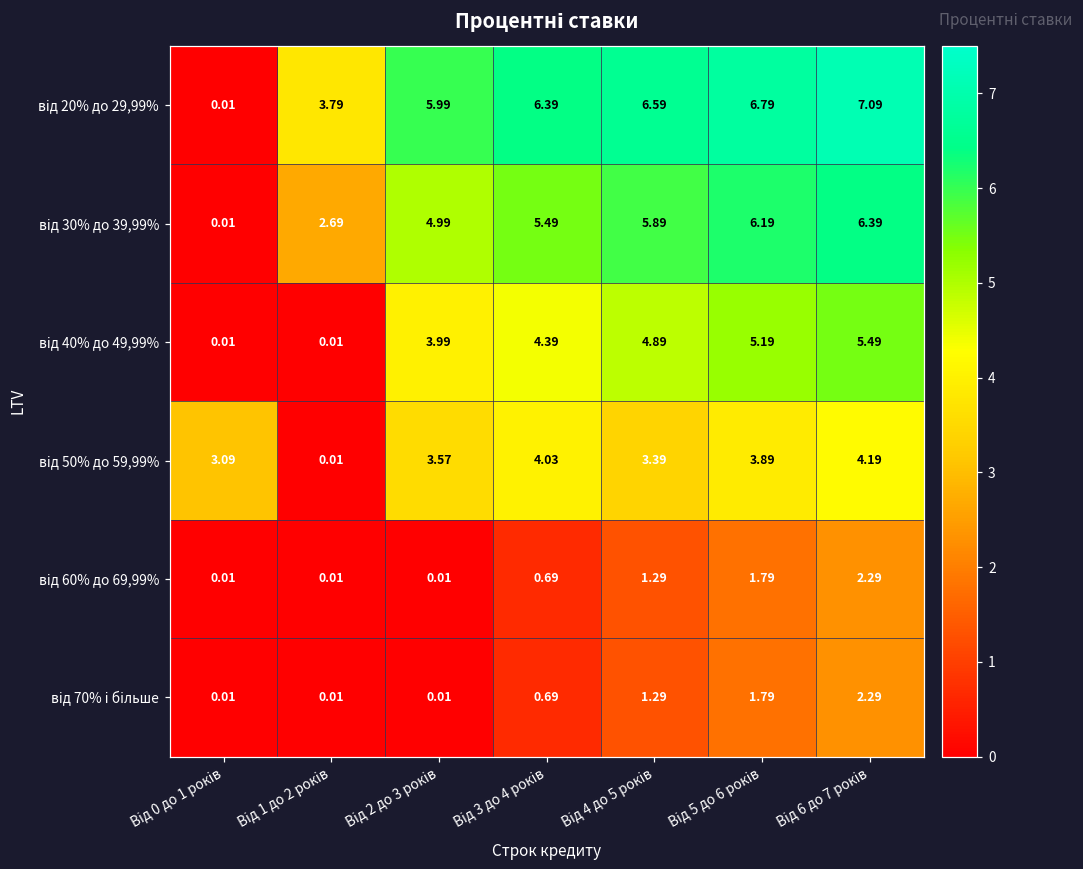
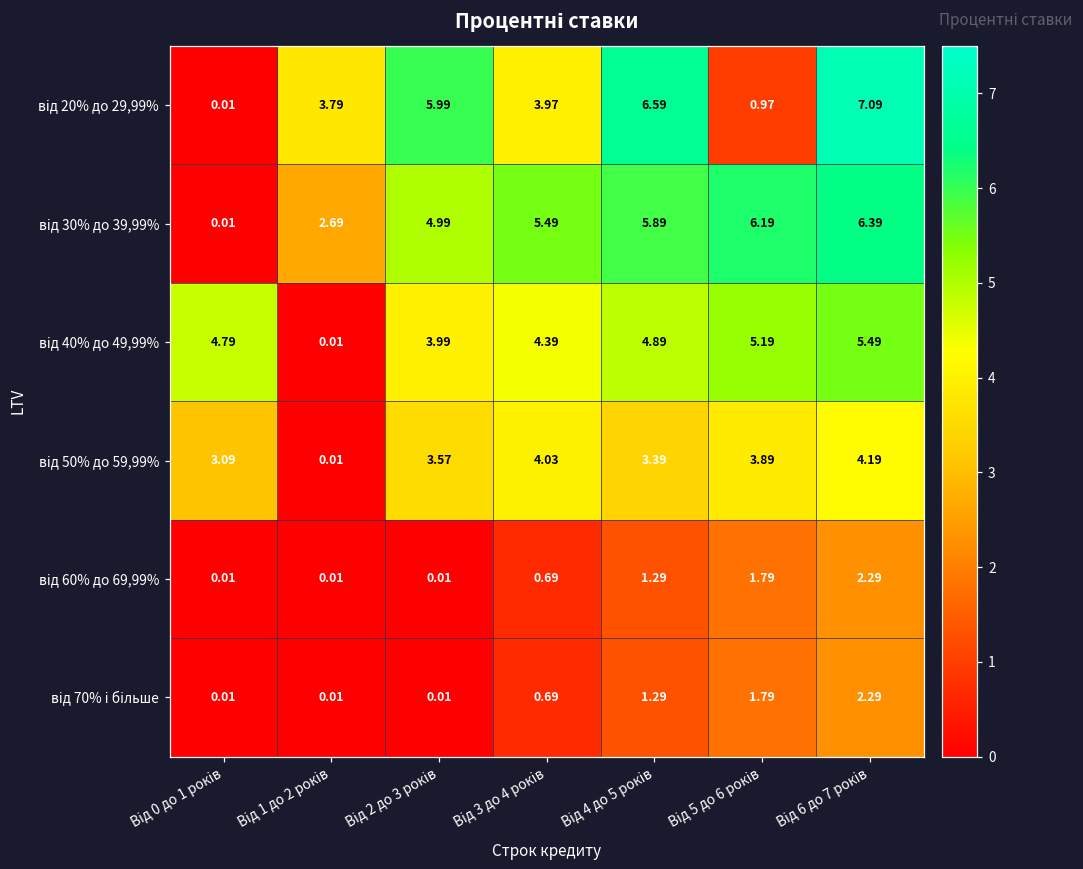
  {
    "від 20% до 29,99%": {
      "Від 0 до 1 років": 0.01,
      "Від 1 до 2 років": 3.79,
      "Від 2 до 3 років": 5.99,
-     "Від 3 до 4 років": 6.39,
+     "Від 3 до 4 років": 3.97,
      "Від 4 до 5 років": 6.59,
-     "Від 5 до 6 років": 6.79,
+     "Від 5 до 6 років": 0.97,
      "Від 6 до 7 років": 7.09
    },
    "від 30% до 39,99%": {
      "Від 0 до 1 років": 0.01,
      "Від 1 до 2 років": 2.69,
      "Від 2 до 3 років": 4.99,
      "Від 3 до 4 років": 5.49,
      "Від 4 до 5 років": 5.89,
      "Від 5 до 6 років": 6.19,
      "Від 6 до 7 років": 6.39
    },
    "від 40% до 49,99%": {
-     "Від 0 до 1 років": 0.01,
+     "Від 0 до 1 років": 4.79,
      "Від 1 до 2 років": 0.01,
      "Від 2 до 3 років": 3.99,
      "Від 3 до 4 років": 4.39,
      "Від 4 до 5 років": 4.89,
      "Від 5 до 6 років": 5.19,
      "Від 6 до 7 років": 5.49
    },
    "від 50% до 59,99%": {
      "Від 0 до 1 років": 3.09,
      "Від 1 до 2 років": 0.01,
      "Від 2 до 3 років": 3.57,
      "Від 3 до 4 років": 4.03,
      "Від 4 до 5 років": 3.39,
      "Від 5 до 6 років": 3.89,
      "Від 6 до 7 років": 4.19
    },
    "від 60% до 69,99%": {
      "Від 0 до 1 років": 0.01,
      "Від 1 до 2 років": 0.01,
      "Від 2 до 3 років": 0.01,
      "Від 3 до 4 років": 0.69,
      "Від 4 до 5 років": 1.29,
      "Від 5 до 6 років": 1.79,
      "Від 6 до 7 років": 2.29
    },
    "від 70% і більше": {
      "Від 0 до 1 років": 0.01,
      "Від 1 до 2 років": 0.01,
      "Від 2 до 3 років": 0.01,
      "Від 3 до 4 років": 0.69,
      "Від 4 до 5 років": 1.29,
      "Від 5 до 6 років": 1.79,
      "Від 6 до 7 років": 2.29
    }
  }
